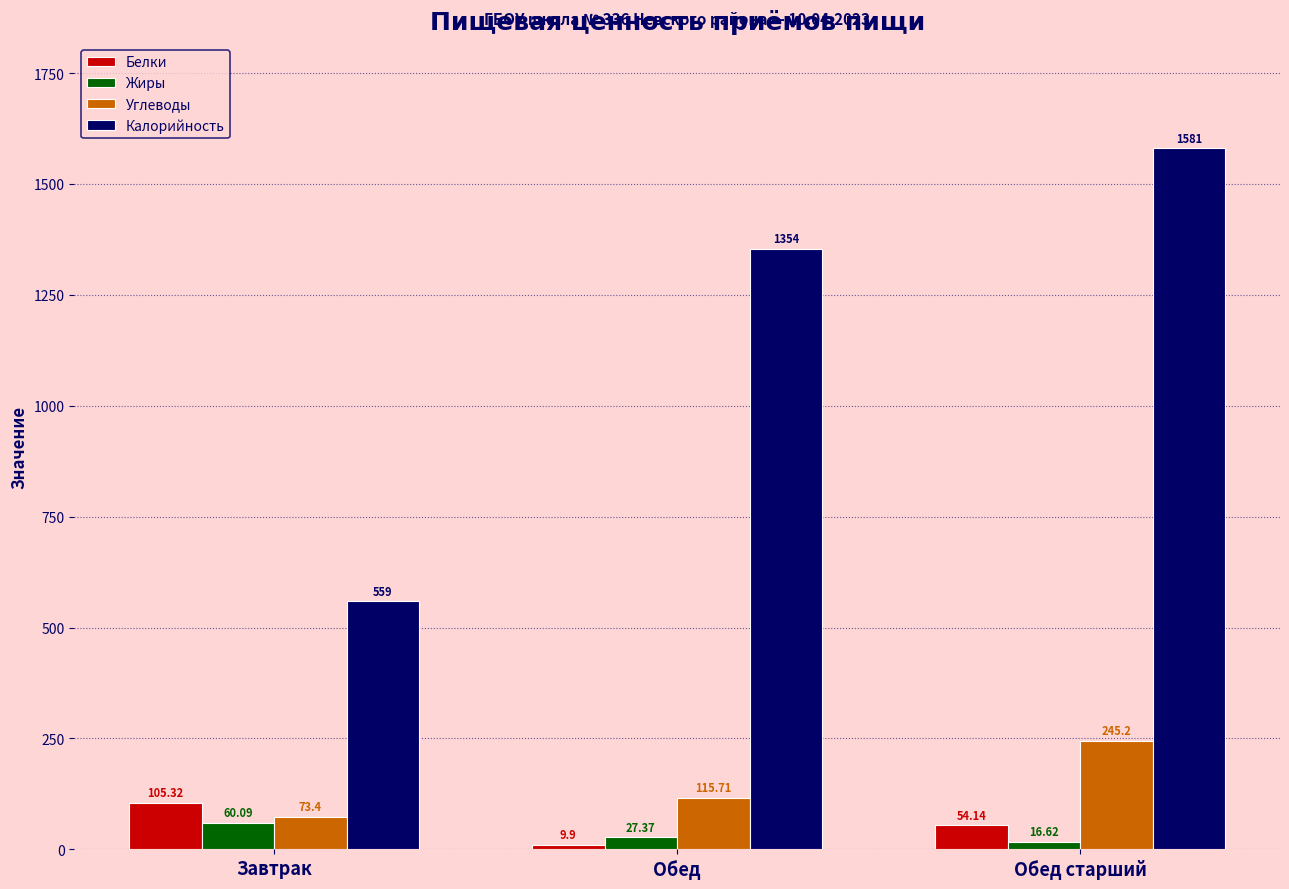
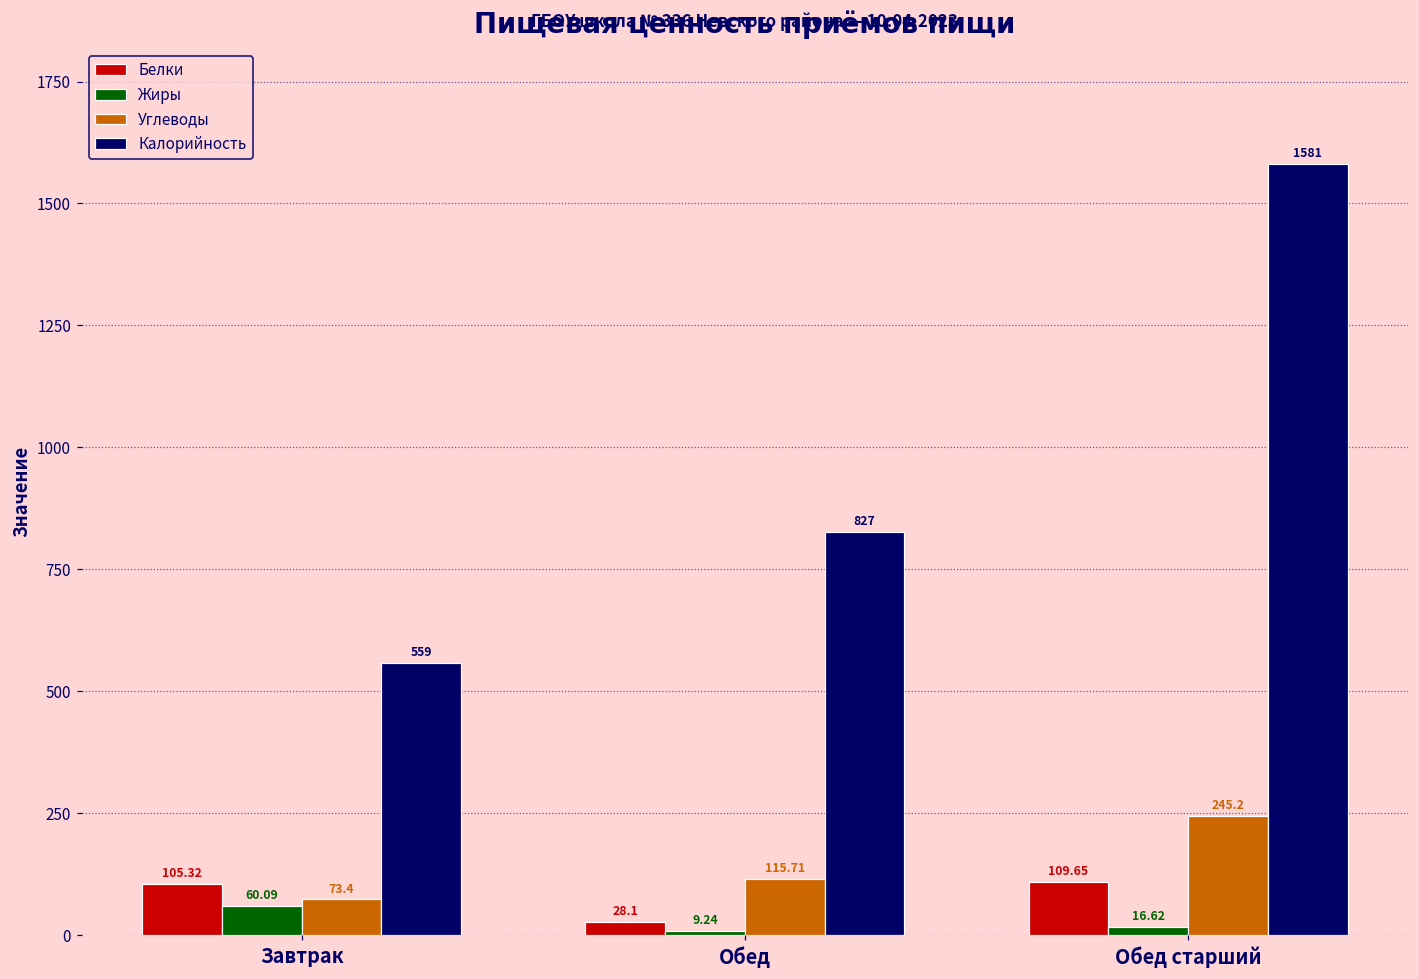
  {
    "Белки": {
      "Завтрак": 105.32,
-     "Обед": 9.9,
-     "Обед старший": 54.14
+     "Обед": 28.1,
+     "Обед старший": 109.65
    },
    "Жиры": {
      "Завтрак": 60.09,
-     "Обед": 27.37,
+     "Обед": 9.24,
      "Обед старший": 16.62
    },
    "Углеводы": {
      "Завтрак": 73.4,
      "Обед": 115.71,
      "Обед старший": 245.2
    },
    "Калорийность": {
      "Завтрак": 559,
-     "Обед": 1354,
+     "Обед": 827,
      "Обед старший": 1581
    }
  }
